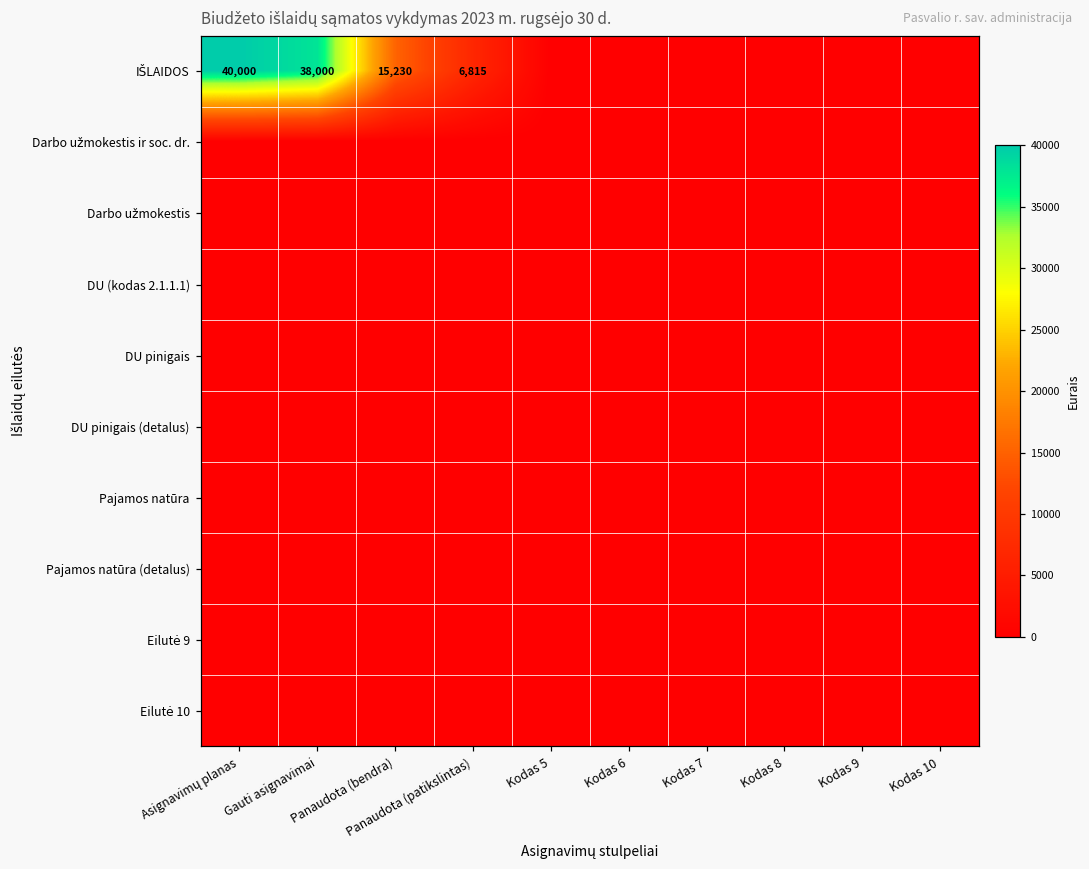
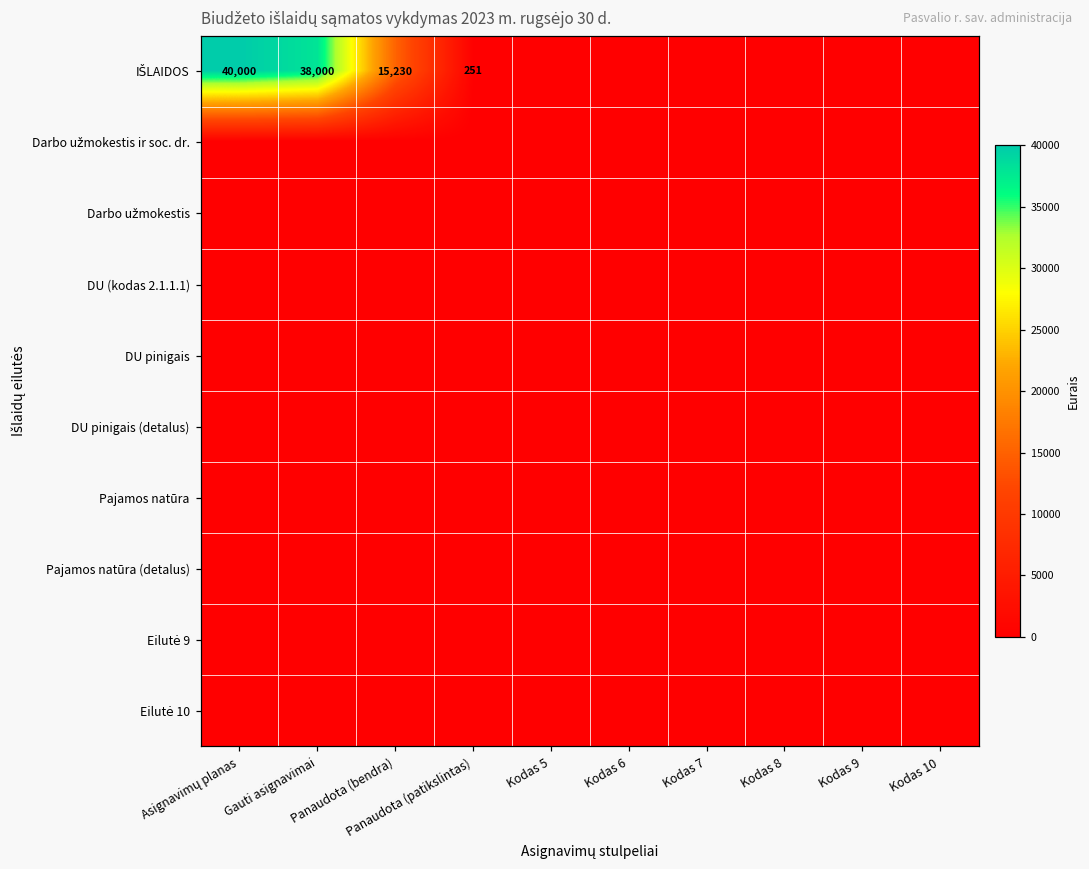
  {
    "IŠLAIDOS": {
      "Asignavimų planas": "40,000",
      "Gauti asignavimai": "38,000",
      "Panaudota (bendra)": "15,230",
-     "Panaudota (patikslintas)": "6,815"
+     "Panaudota (patikslintas)": "251"
    }
  }
